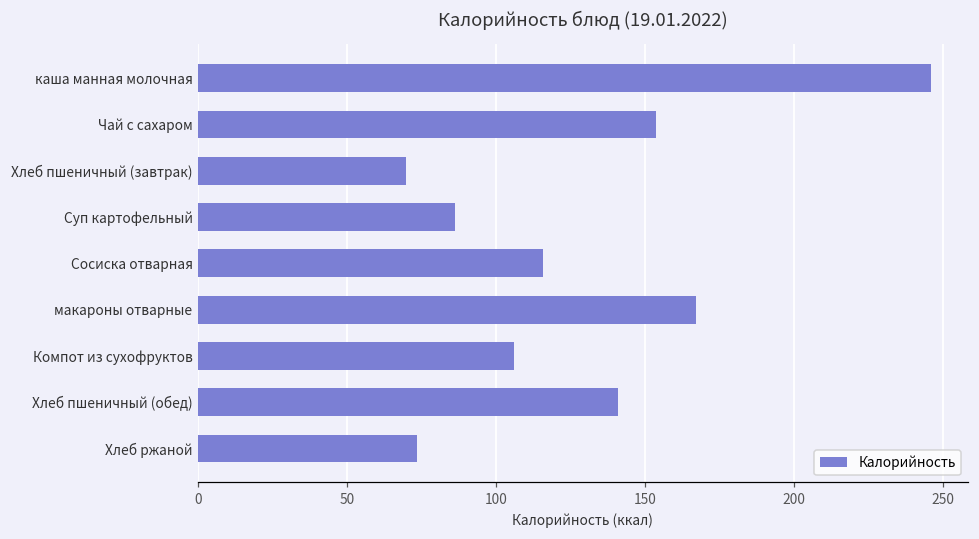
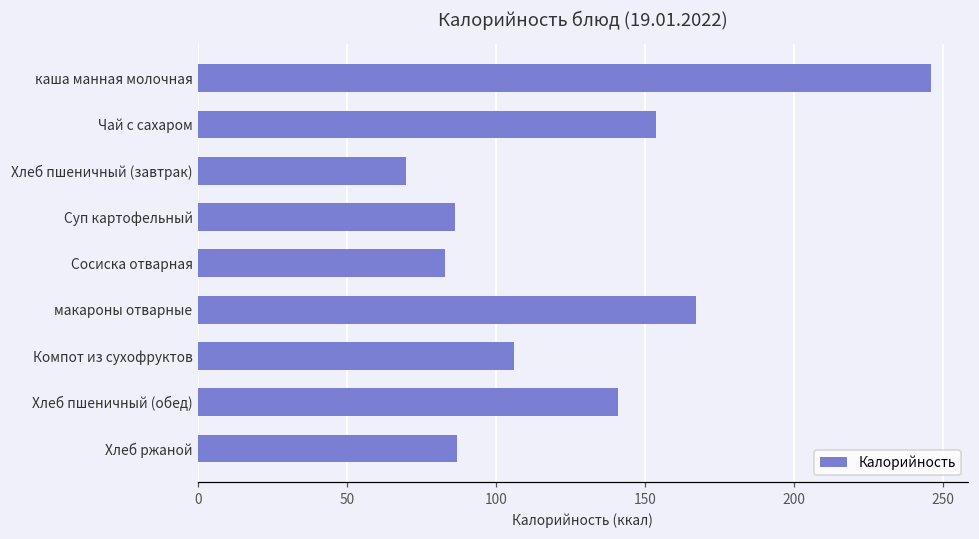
  {
    "каша манная молочная": 246,
    "Чай с сахаром": 154,
    "Хлеб пшеничный (завтрак)": 70,
    "Суп картофельный": 86,
-   "Сосиска отварная": 116,
+   "Сосиска отварная": 83,
    "макароны отварные": 167,
    "Компот из сухофруктов": 106,
    "Хлеб пшеничный (обед)": 141,
-   "Хлеб ржаной": 73
+   "Хлеб ржаной": 87
  }
